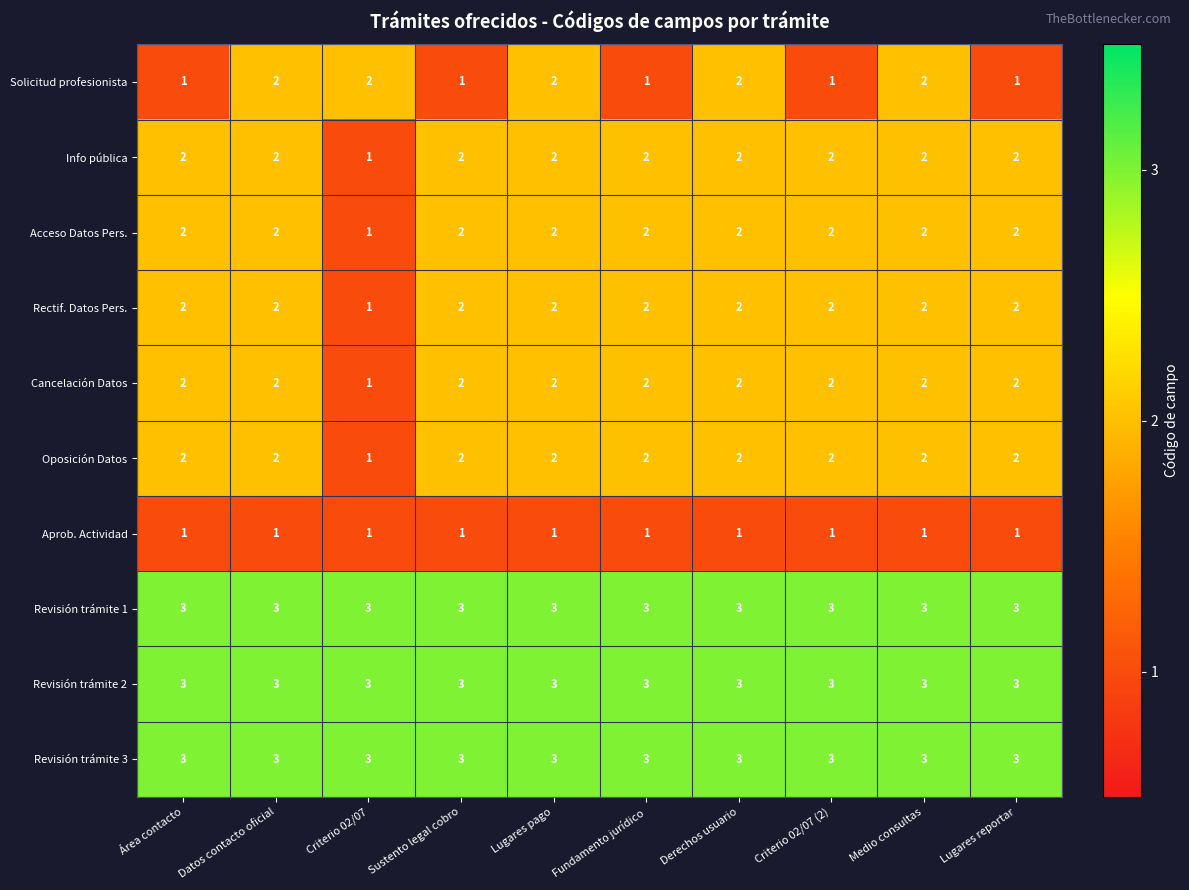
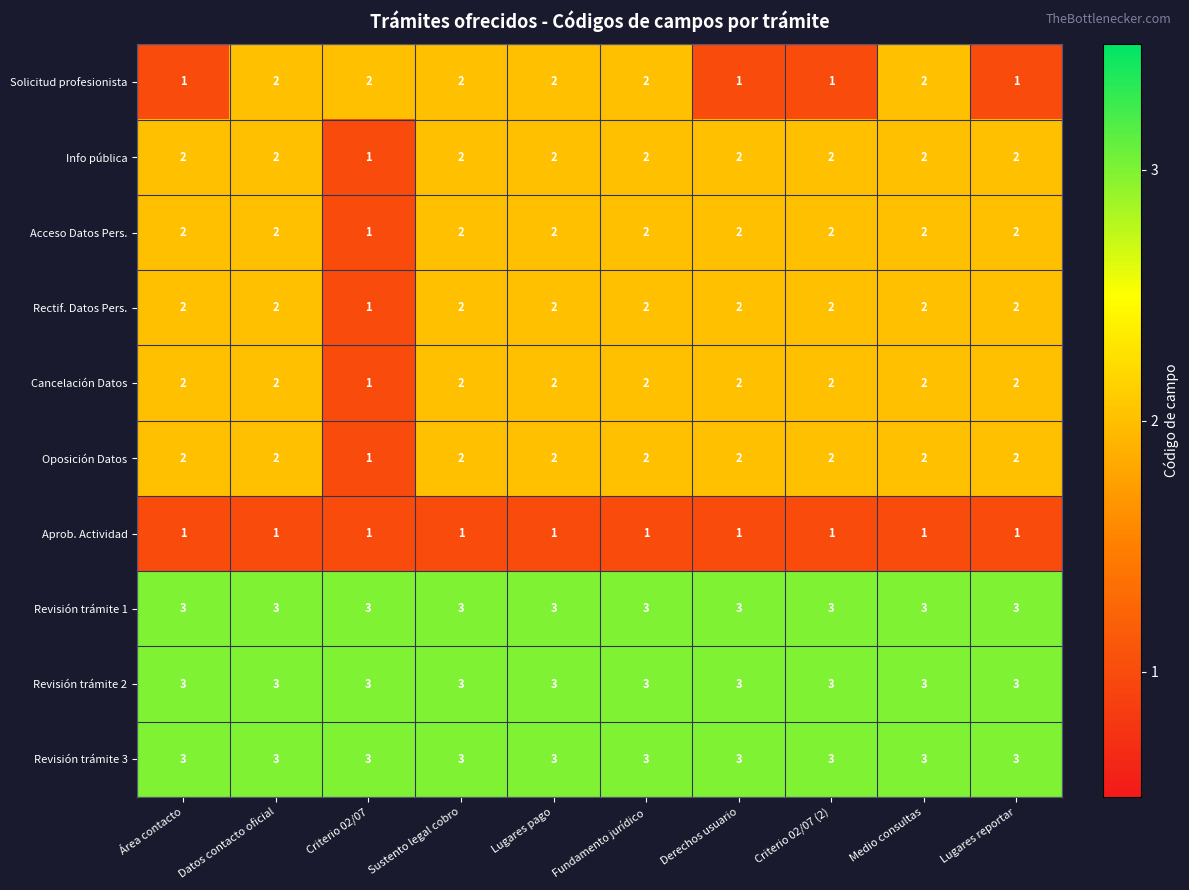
  {
    "Solicitud profesionista": {
      "Área contacto": 1,
      "Datos contacto oficial": 2,
      "Criterio 02/07": 2,
-     "Sustento legal cobro": 1,
+     "Sustento legal cobro": 2,
      "Lugares pago": 2,
-     "Fundamento jurídico": 1,
-     "Derechos usuario": 2,
+     "Fundamento jurídico": 2,
+     "Derechos usuario": 1,
      "Criterio 02/07 (2)": 1,
      "Medio consultas": 2,
      "Lugares reportar": 1
    },
    "Info pública": {
      "Área contacto": 2,
      "Datos contacto oficial": 2,
      "Criterio 02/07": 1,
      "Sustento legal cobro": 2,
      "Lugares pago": 2,
      "Fundamento jurídico": 2,
      "Derechos usuario": 2,
      "Criterio 02/07 (2)": 2,
      "Medio consultas": 2,
      "Lugares reportar": 2
    },
    "Acceso Datos Pers.": {
      "Área contacto": 2,
      "Datos contacto oficial": 2,
      "Criterio 02/07": 1,
      "Sustento legal cobro": 2,
      "Lugares pago": 2,
      "Fundamento jurídico": 2,
      "Derechos usuario": 2,
      "Criterio 02/07 (2)": 2,
      "Medio consultas": 2,
      "Lugares reportar": 2
    },
    "Rectif. Datos Pers.": {
      "Área contacto": 2,
      "Datos contacto oficial": 2,
      "Criterio 02/07": 1,
      "Sustento legal cobro": 2,
      "Lugares pago": 2,
      "Fundamento jurídico": 2,
      "Derechos usuario": 2,
      "Criterio 02/07 (2)": 2,
      "Medio consultas": 2,
      "Lugares reportar": 2
    },
    "Cancelación Datos": {
      "Área contacto": 2,
      "Datos contacto oficial": 2,
      "Criterio 02/07": 1,
      "Sustento legal cobro": 2,
      "Lugares pago": 2,
      "Fundamento jurídico": 2,
      "Derechos usuario": 2,
      "Criterio 02/07 (2)": 2,
      "Medio consultas": 2,
      "Lugares reportar": 2
    },
    "Oposición Datos": {
      "Área contacto": 2,
      "Datos contacto oficial": 2,
      "Criterio 02/07": 1,
      "Sustento legal cobro": 2,
      "Lugares pago": 2,
      "Fundamento jurídico": 2,
      "Derechos usuario": 2,
      "Criterio 02/07 (2)": 2,
      "Medio consultas": 2,
      "Lugares reportar": 2
    },
    "Aprob. Actividad": {
      "Área contacto": 1,
      "Datos contacto oficial": 1,
      "Criterio 02/07": 1,
      "Sustento legal cobro": 1,
      "Lugares pago": 1,
      "Fundamento jurídico": 1,
      "Derechos usuario": 1,
      "Criterio 02/07 (2)": 1,
      "Medio consultas": 1,
      "Lugares reportar": 1
    },
    "Revisión trámite 1": {
      "Área contacto": 3,
      "Datos contacto oficial": 3,
      "Criterio 02/07": 3,
      "Sustento legal cobro": 3,
      "Lugares pago": 3,
      "Fundamento jurídico": 3,
      "Derechos usuario": 3,
      "Criterio 02/07 (2)": 3,
      "Medio consultas": 3,
      "Lugares reportar": 3
    },
    "Revisión trámite 2": {
      "Área contacto": 3,
      "Datos contacto oficial": 3,
      "Criterio 02/07": 3,
      "Sustento legal cobro": 3,
      "Lugares pago": 3,
      "Fundamento jurídico": 3,
      "Derechos usuario": 3,
      "Criterio 02/07 (2)": 3,
      "Medio consultas": 3,
      "Lugares reportar": 3
    },
    "Revisión trámite 3": {
      "Área contacto": 3,
      "Datos contacto oficial": 3,
      "Criterio 02/07": 3,
      "Sustento legal cobro": 3,
      "Lugares pago": 3,
      "Fundamento jurídico": 3,
      "Derechos usuario": 3,
      "Criterio 02/07 (2)": 3,
      "Medio consultas": 3,
      "Lugares reportar": 3
    }
  }
